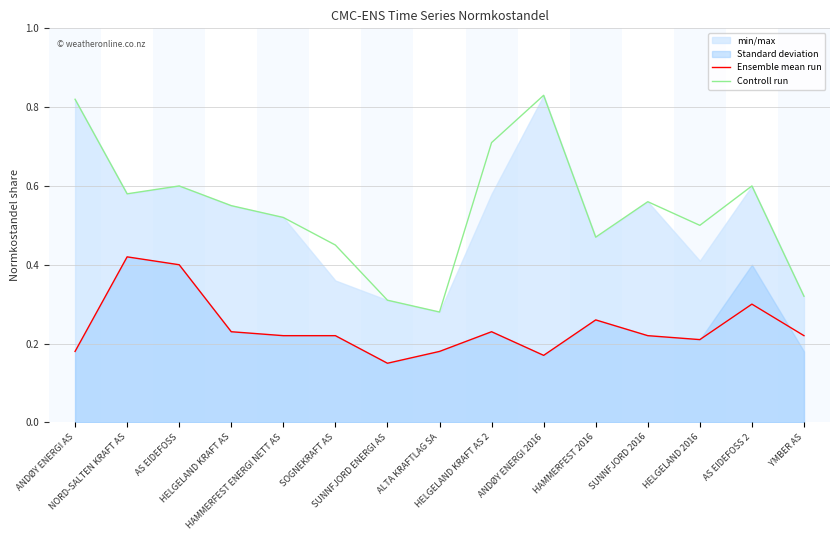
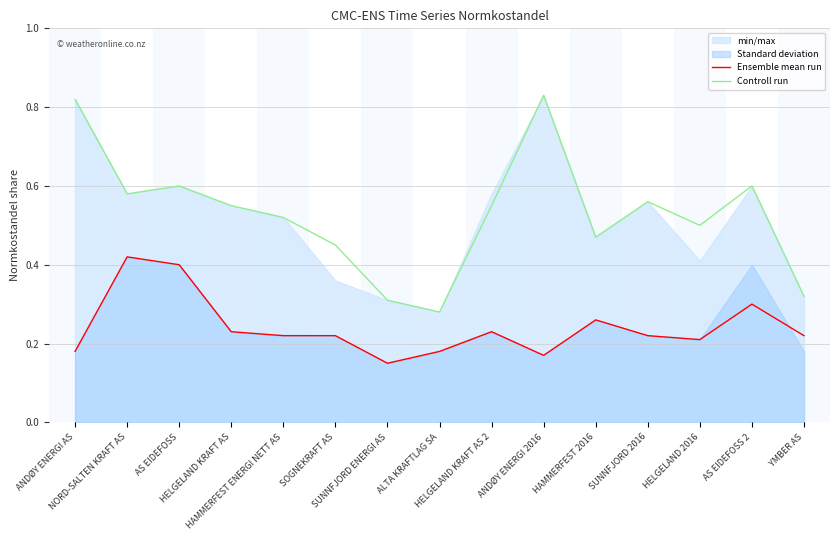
  {
    "Ensemble mean run": {
      "AS EIDEFOSS 2": 0.30,
      "YMBER AS": 0.22
    },
    "Controll run": {
      "SOGNEKRAFT AS": 0.45,
-     "HELGELAND KRAFT AS 2": 0.71,
+     "HELGELAND KRAFT AS 2": 0.55,
      "HELGELAND 2016": 0.50
    }
  }
